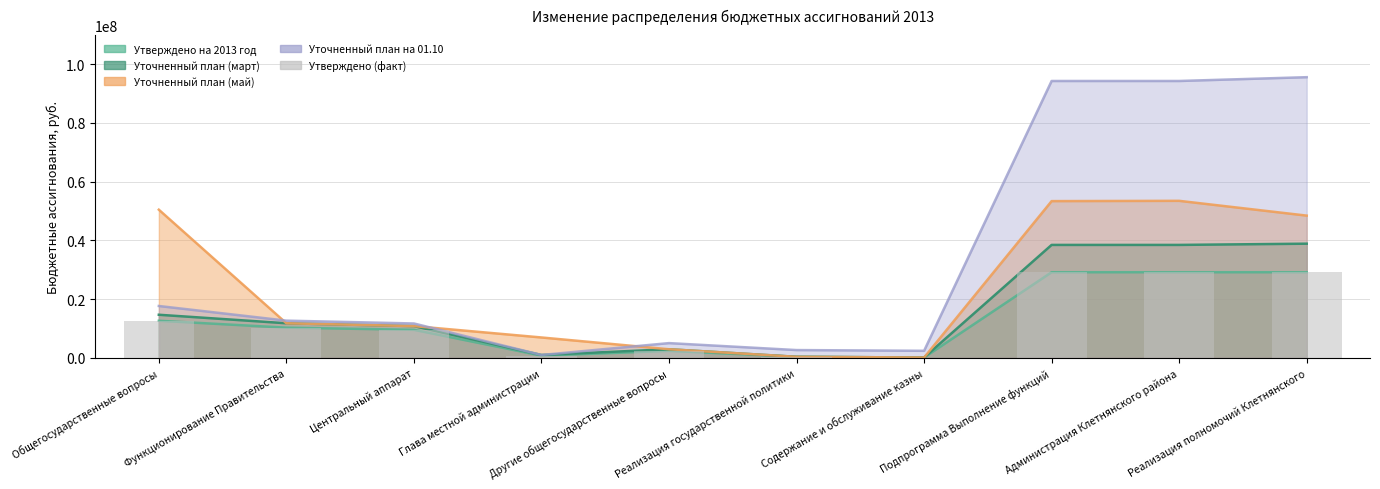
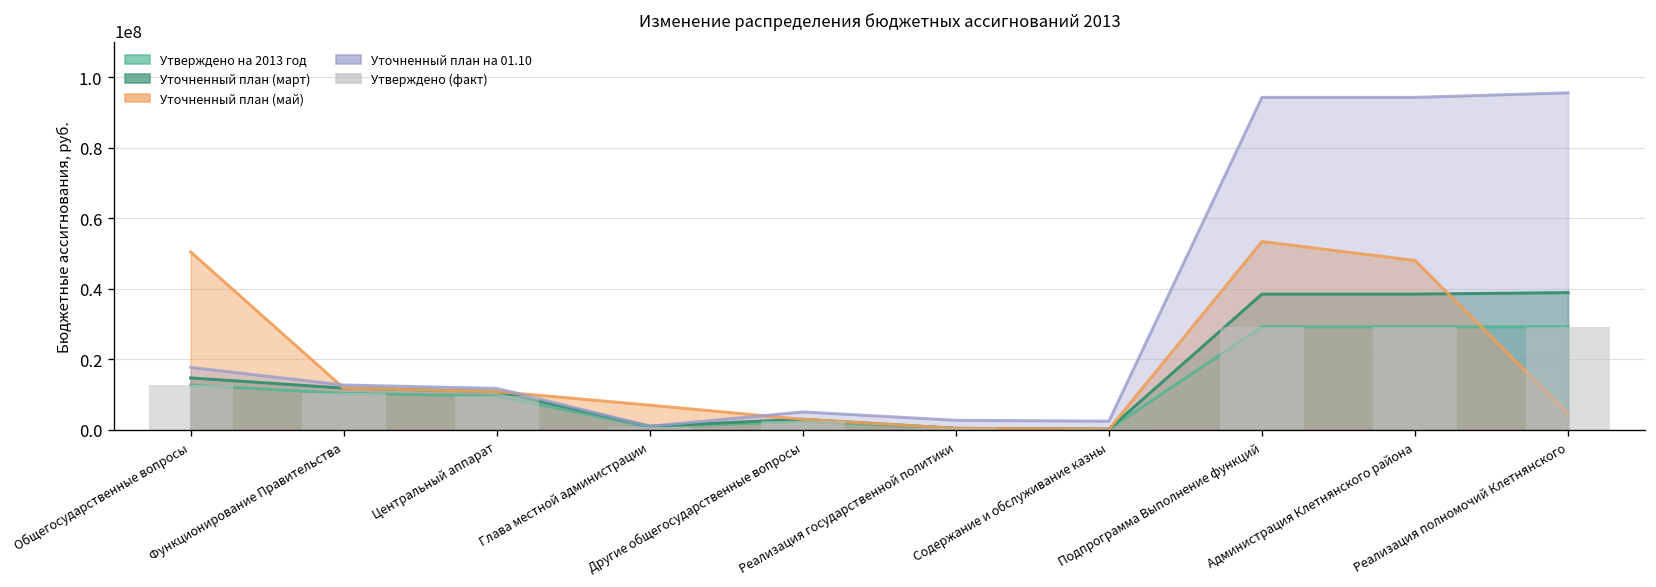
  {
    "Уточненный план (май)": {
      "Общегосударственные вопросы": 50000000,
      "Глава местной администрации": 7000000,
      "Подпрограмма Выполнение функций": 53000000,
-     "Администрация Клетнянского района": 53000000,
-     "Реализация полномочий Клетнянского": 48000000
+     "Администрация Клетнянского района": 48000000,
+     "Реализация полномочий Клетнянского": 4000000
    }
  }
